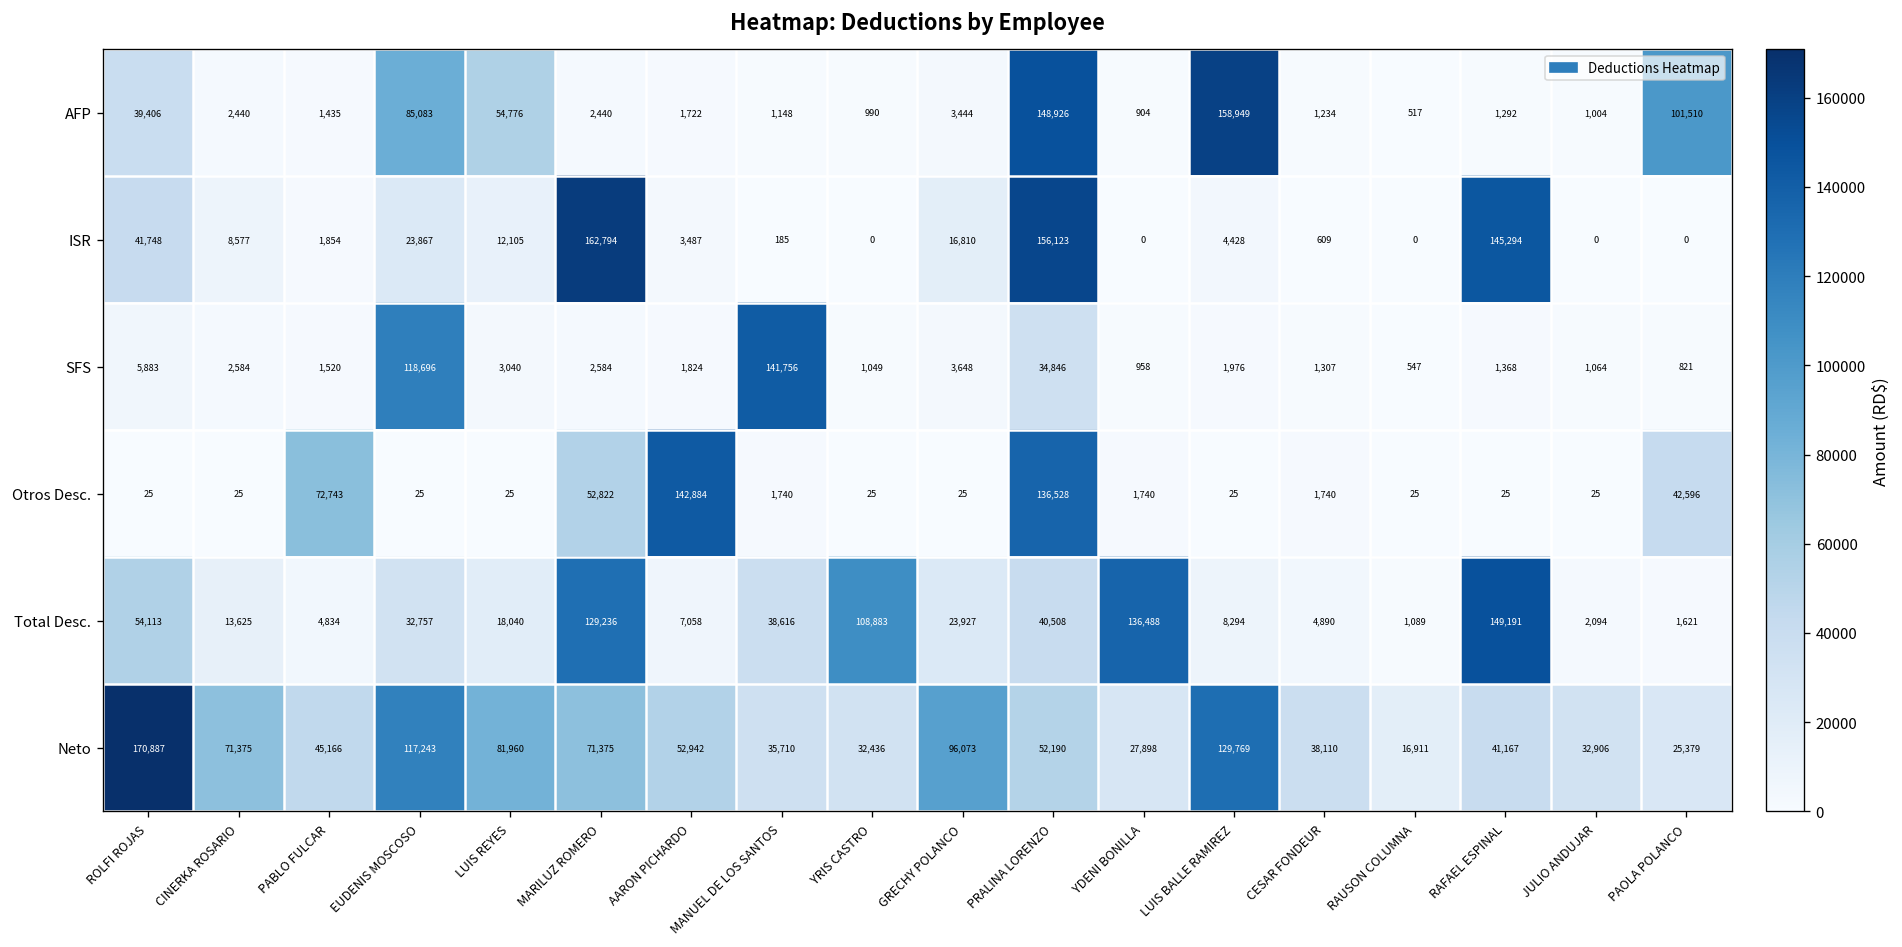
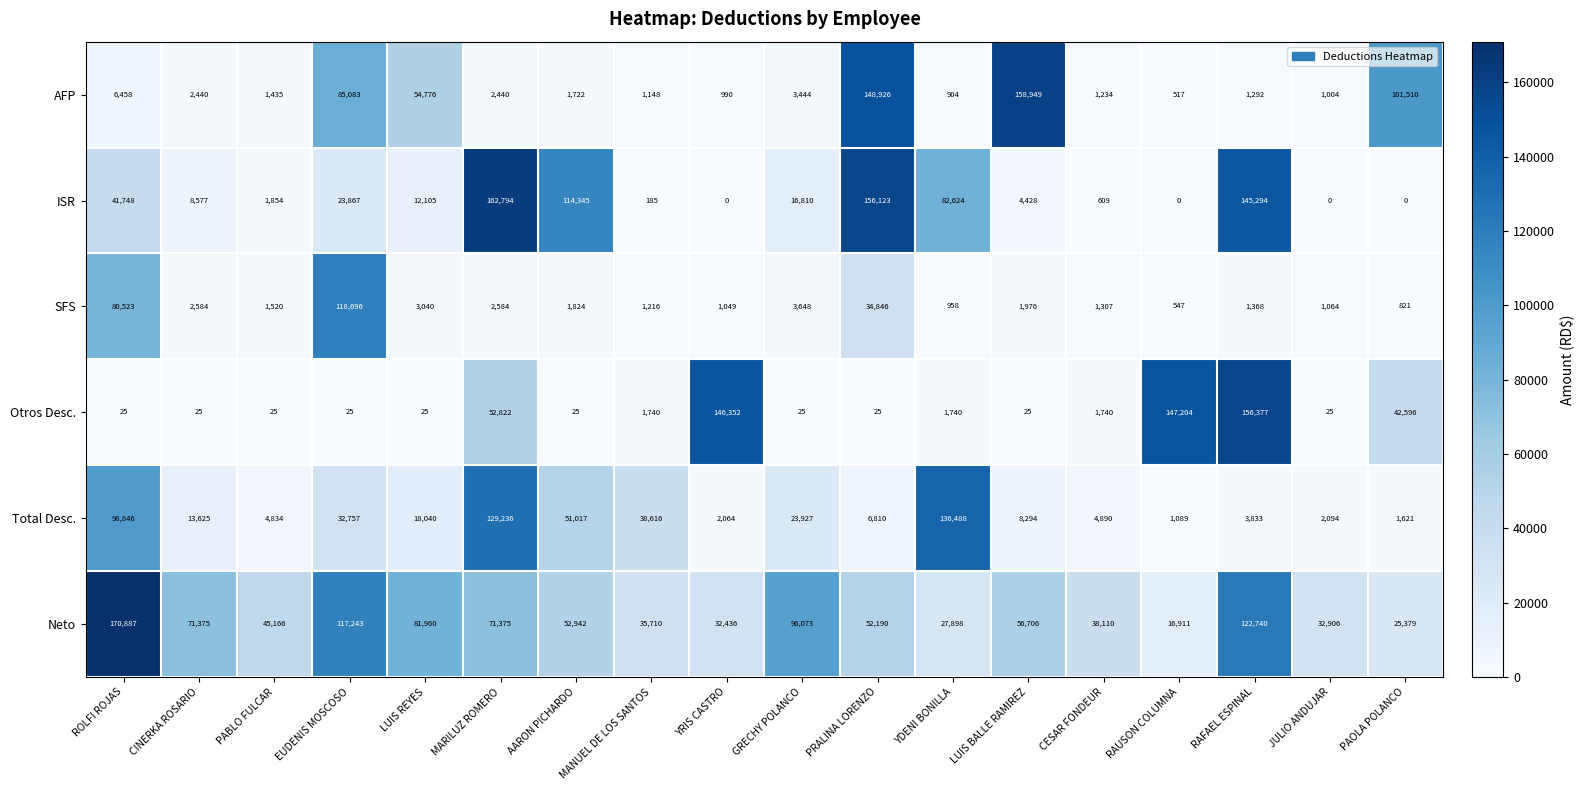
  {
    "AFP": {
-     "ROLFI ROJAS": "39,406",
+     "ROLFI ROJAS": "6,458",
      "CINERKA ROSARIO": "2,440",
      "PABLO FULCAR": "1,435",
      "EUDENIS MOSCOSO": "85,083",
      "LUIS REYES": "54,776",
      "MARILUZ ROMERO": "2,440",
      "AARON PICHARDO": "1,722",
      "MANUEL DE LOS SANTOS": "1,148",
      "YRIS CASTRO": "990",
      "GRECHY POLANCO": "3,444",
      "PRALINA LORENZO": "148,926",
      "YDENI BONILLA": "904",
      "LUIS BALLE RAMIREZ": "158,949",
      "CESAR FONDEUR": "1,234",
      "RAUSON COLUMNA": "517",
      "RAFAEL ESPINAL": "1,292",
      "JULIO ANDUJAR": "1,004",
      "PAOLA POLANCO": "101,510"
    },
    "ISR": {
      "ROLFI ROJAS": "41,748",
      "CINERKA ROSARIO": "8,577",
      "PABLO FULCAR": "1,854",
      "EUDENIS MOSCOSO": "23,867",
      "LUIS REYES": "12,105",
      "MARILUZ ROMERO": "162,794",
-     "AARON PICHARDO": "3,487",
+     "AARON PICHARDO": "114,345",
      "MANUEL DE LOS SANTOS": "185",
      "YRIS CASTRO": "0",
      "GRECHY POLANCO": "16,810",
      "PRALINA LORENZO": "156,123",
-     "YDENI BONILLA": "0",
+     "YDENI BONILLA": "82,624",
      "LUIS BALLE RAMIREZ": "4,428",
      "CESAR FONDEUR": "609",
      "RAUSON COLUMNA": "0",
      "RAFAEL ESPINAL": "145,294",
      "JULIO ANDUJAR": "0",
      "PAOLA POLANCO": "0"
    },
    "SFS": {
-     "ROLFI ROJAS": "5,883",
+     "ROLFI ROJAS": "80,523",
      "CINERKA ROSARIO": "2,584",
      "PABLO FULCAR": "1,520",
      "EUDENIS MOSCOSO": "118,696",
      "LUIS REYES": "3,040",
      "MARILUZ ROMERO": "2,584",
      "AARON PICHARDO": "1,824",
-     "MANUEL DE LOS SANTOS": "141,756",
+     "MANUEL DE LOS SANTOS": "1,216",
      "YRIS CASTRO": "1,049",
      "GRECHY POLANCO": "3,648",
      "PRALINA LORENZO": "34,846",
      "YDENI BONILLA": "958",
      "LUIS BALLE RAMIREZ": "1,976",
      "CESAR FONDEUR": "1,307",
      "RAUSON COLUMNA": "547",
      "RAFAEL ESPINAL": "1,368",
      "JULIO ANDUJAR": "1,064",
      "PAOLA POLANCO": "821"
    },
    "Otros Desc.": {
      "ROLFI ROJAS": "25",
      "CINERKA ROSARIO": "25",
-     "PABLO FULCAR": "72,743",
+     "PABLO FULCAR": "25",
      "EUDENIS MOSCOSO": "25",
      "LUIS REYES": "25",
      "MARILUZ ROMERO": "52,822",
-     "AARON PICHARDO": "142,884",
+     "AARON PICHARDO": "25",
      "MANUEL DE LOS SANTOS": "1,740",
-     "YRIS CASTRO": "25",
+     "YRIS CASTRO": "146,352",
      "GRECHY POLANCO": "25",
-     "PRALINA LORENZO": "136,528",
+     "PRALINA LORENZO": "25",
      "YDENI BONILLA": "1,740",
      "LUIS BALLE RAMIREZ": "25",
      "CESAR FONDEUR": "1,740",
-     "RAUSON COLUMNA": "25",
-     "RAFAEL ESPINAL": "25",
+     "RAUSON COLUMNA": "147,204",
+     "RAFAEL ESPINAL": "156,377",
      "JULIO ANDUJAR": "25",
      "PAOLA POLANCO": "42,596"
    },
    "Total Desc.": {
-     "ROLFI ROJAS": "54,113",
+     "ROLFI ROJAS": "98,846",
      "CINERKA ROSARIO": "13,625",
      "PABLO FULCAR": "4,834",
      "EUDENIS MOSCOSO": "32,757",
      "LUIS REYES": "18,040",
      "MARILUZ ROMERO": "129,236",
-     "AARON PICHARDO": "7,058",
+     "AARON PICHARDO": "51,017",
      "MANUEL DE LOS SANTOS": "38,616",
-     "YRIS CASTRO": "108,883",
+     "YRIS CASTRO": "2,064",
      "GRECHY POLANCO": "23,927",
-     "PRALINA LORENZO": "40,508",
+     "PRALINA LORENZO": "6,810",
      "YDENI BONILLA": "136,488",
      "LUIS BALLE RAMIREZ": "8,294",
      "CESAR FONDEUR": "4,890",
      "RAUSON COLUMNA": "1,089",
-     "RAFAEL ESPINAL": "149,191",
+     "RAFAEL ESPINAL": "3,833",
      "JULIO ANDUJAR": "2,094",
      "PAOLA POLANCO": "1,621"
    },
    "Neto": {
      "ROLFI ROJAS": "170,887",
      "CINERKA ROSARIO": "71,375",
      "PABLO FULCAR": "45,166",
      "EUDENIS MOSCOSO": "117,243",
      "LUIS REYES": "81,960",
      "MARILUZ ROMERO": "71,375",
      "AARON PICHARDO": "52,942",
      "MANUEL DE LOS SANTOS": "35,710",
      "YRIS CASTRO": "32,436",
      "GRECHY POLANCO": "96,073",
      "PRALINA LORENZO": "52,190",
      "YDENI BONILLA": "27,898",
-     "LUIS BALLE RAMIREZ": "129,769",
+     "LUIS BALLE RAMIREZ": "56,706",
      "CESAR FONDEUR": "38,110",
      "RAUSON COLUMNA": "16,911",
-     "RAFAEL ESPINAL": "41,167",
+     "RAFAEL ESPINAL": "122,740",
      "JULIO ANDUJAR": "32,906",
      "PAOLA POLANCO": "25,379"
    }
  }
